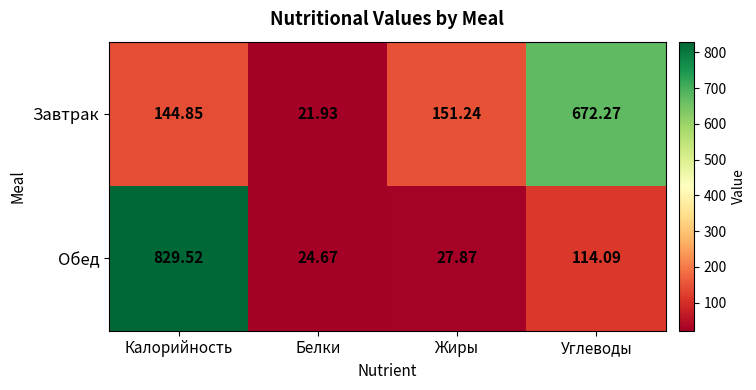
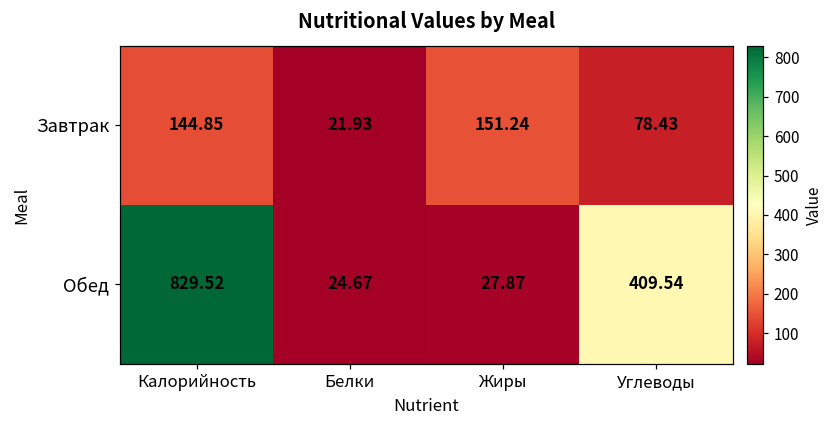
  {
    "Завтрак": {
      "Калорийность": 144.85,
      "Белки": 21.93,
      "Жиры": 151.24,
-     "Углеводы": 672.27
+     "Углеводы": 78.43
    },
    "Обед": {
      "Калорийность": 829.52,
      "Белки": 24.67,
      "Жиры": 27.87,
-     "Углеводы": 114.09
+     "Углеводы": 409.54
    }
  }
